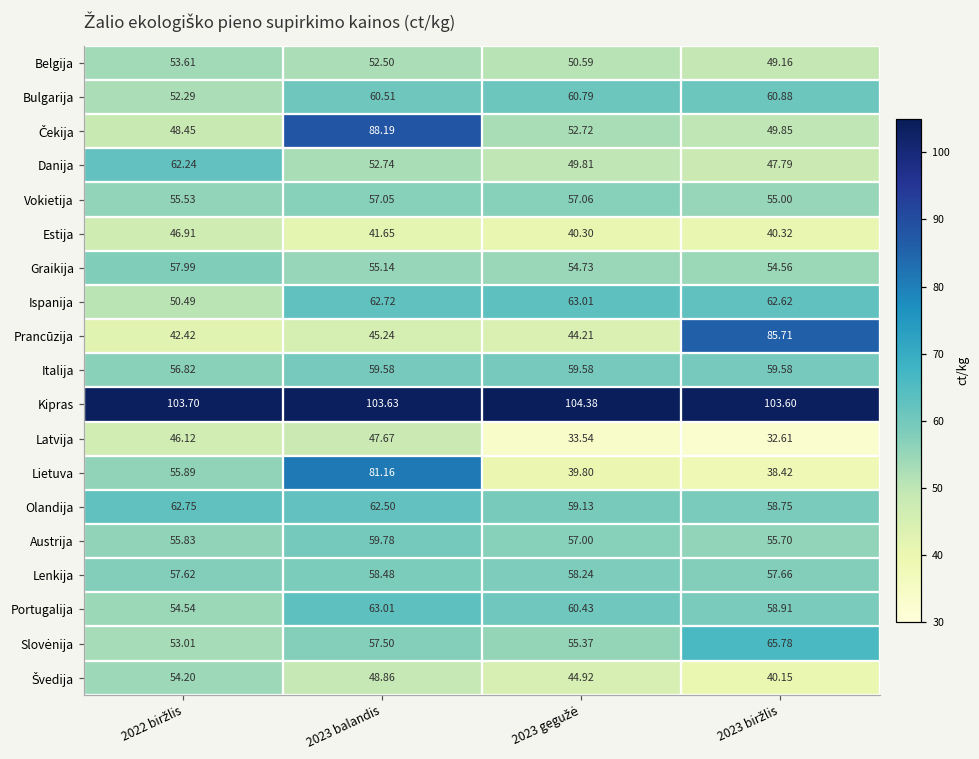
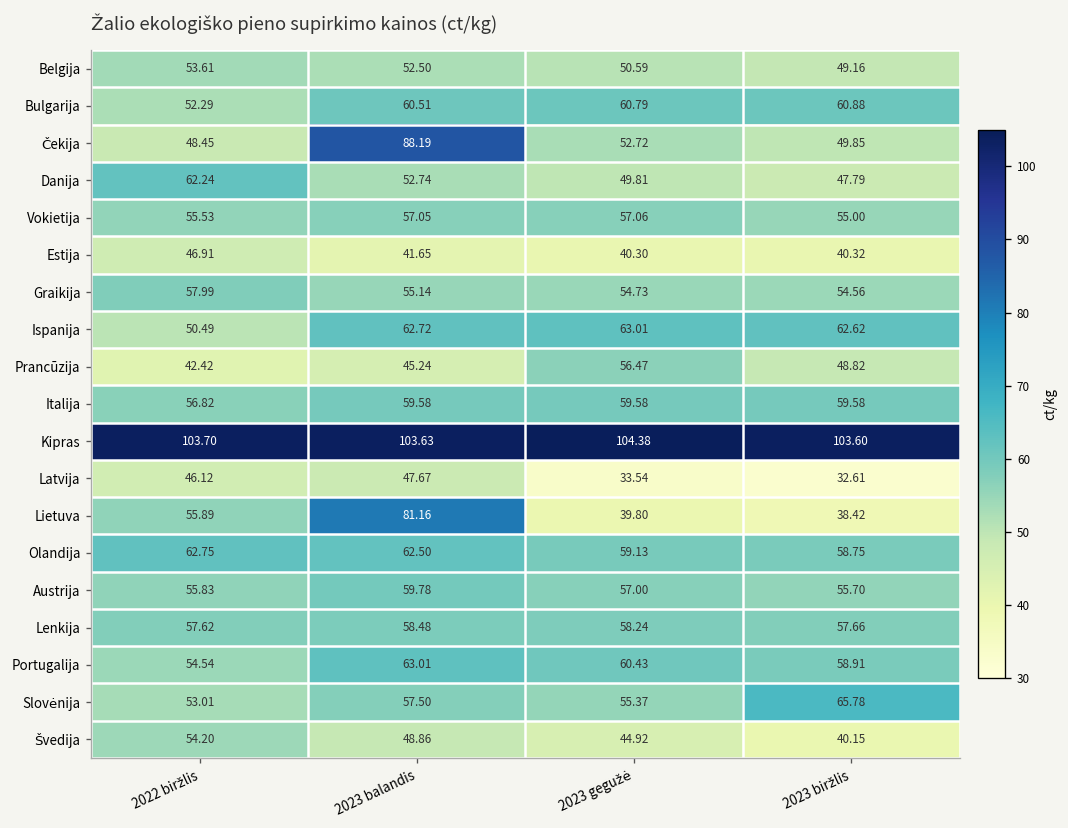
  {
    "Belgija": {
      "2022 biržlis": 53.61,
      "2023 balandis": 52.50,
      "2023 gegužė": 50.59,
      "2023 biržlis": 49.16
    },
    "Bulgarija": {
      "2022 biržlis": 52.29,
      "2023 balandis": 60.51,
      "2023 gegužė": 60.79,
      "2023 biržlis": 60.88
    },
    "Čekija": {
      "2022 biržlis": 48.45,
      "2023 balandis": 88.19,
      "2023 gegužė": 52.72,
      "2023 biržlis": 49.85
    },
    "Danija": {
      "2022 biržlis": 62.24,
      "2023 balandis": 52.74,
      "2023 gegužė": 49.81,
      "2023 biržlis": 47.79
    },
    "Vokietija": {
      "2022 biržlis": 55.53,
      "2023 balandis": 57.05,
      "2023 gegužė": 57.06,
      "2023 biržlis": 55.00
    },
    "Estija": {
      "2022 biržlis": 46.91,
      "2023 balandis": 41.65,
      "2023 gegužė": 40.30,
      "2023 biržlis": 40.32
    },
    "Graikija": {
      "2022 biržlis": 57.99,
      "2023 balandis": 55.14,
      "2023 gegužė": 54.73,
      "2023 biržlis": 54.56
    },
    "Ispanija": {
      "2022 biržlis": 50.49,
      "2023 balandis": 62.72,
      "2023 gegužė": 63.01,
      "2023 biržlis": 62.62
    },
    "Prancūzija": {
      "2022 biržlis": 42.42,
      "2023 balandis": 45.24,
-     "2023 gegužė": 44.21,
-     "2023 biržlis": 85.71
+     "2023 gegužė": 56.47,
+     "2023 biržlis": 48.82
    },
    "Italija": {
      "2022 biržlis": 56.82,
      "2023 balandis": 59.58,
      "2023 gegužė": 59.58,
      "2023 biržlis": 59.58
    },
    "Kipras": {
      "2022 biržlis": 103.70,
      "2023 balandis": 103.63,
      "2023 gegužė": 104.38,
      "2023 biržlis": 103.60
    },
    "Latvija": {
      "2022 biržlis": 46.12,
      "2023 balandis": 47.67,
      "2023 gegužė": 33.54,
      "2023 biržlis": 32.61
    },
    "Lietuva": {
      "2022 biržlis": 55.89,
      "2023 balandis": 81.16,
      "2023 gegužė": 39.80,
      "2023 biržlis": 38.42
    },
    "Olandija": {
      "2022 biržlis": 62.75,
      "2023 balandis": 62.50,
      "2023 gegužė": 59.13,
      "2023 biržlis": 58.75
    },
    "Austrija": {
      "2022 biržlis": 55.83,
      "2023 balandis": 59.78,
      "2023 gegužė": 57.00,
      "2023 biržlis": 55.70
    },
    "Lenkija": {
      "2022 biržlis": 57.62,
      "2023 balandis": 58.48,
      "2023 gegužė": 58.24,
      "2023 biržlis": 57.66
    },
    "Portugalija": {
      "2022 biržlis": 54.54,
      "2023 balandis": 63.01,
      "2023 gegužė": 60.43,
      "2023 biržlis": 58.91
    },
    "Slovėnija": {
      "2022 biržlis": 53.01,
      "2023 balandis": 57.50,
      "2023 gegužė": 55.37,
      "2023 biržlis": 65.78
    },
    "Švedija": {
      "2022 biržlis": 54.20,
      "2023 balandis": 48.86,
      "2023 gegužė": 44.92,
      "2023 biržlis": 40.15
    }
  }
